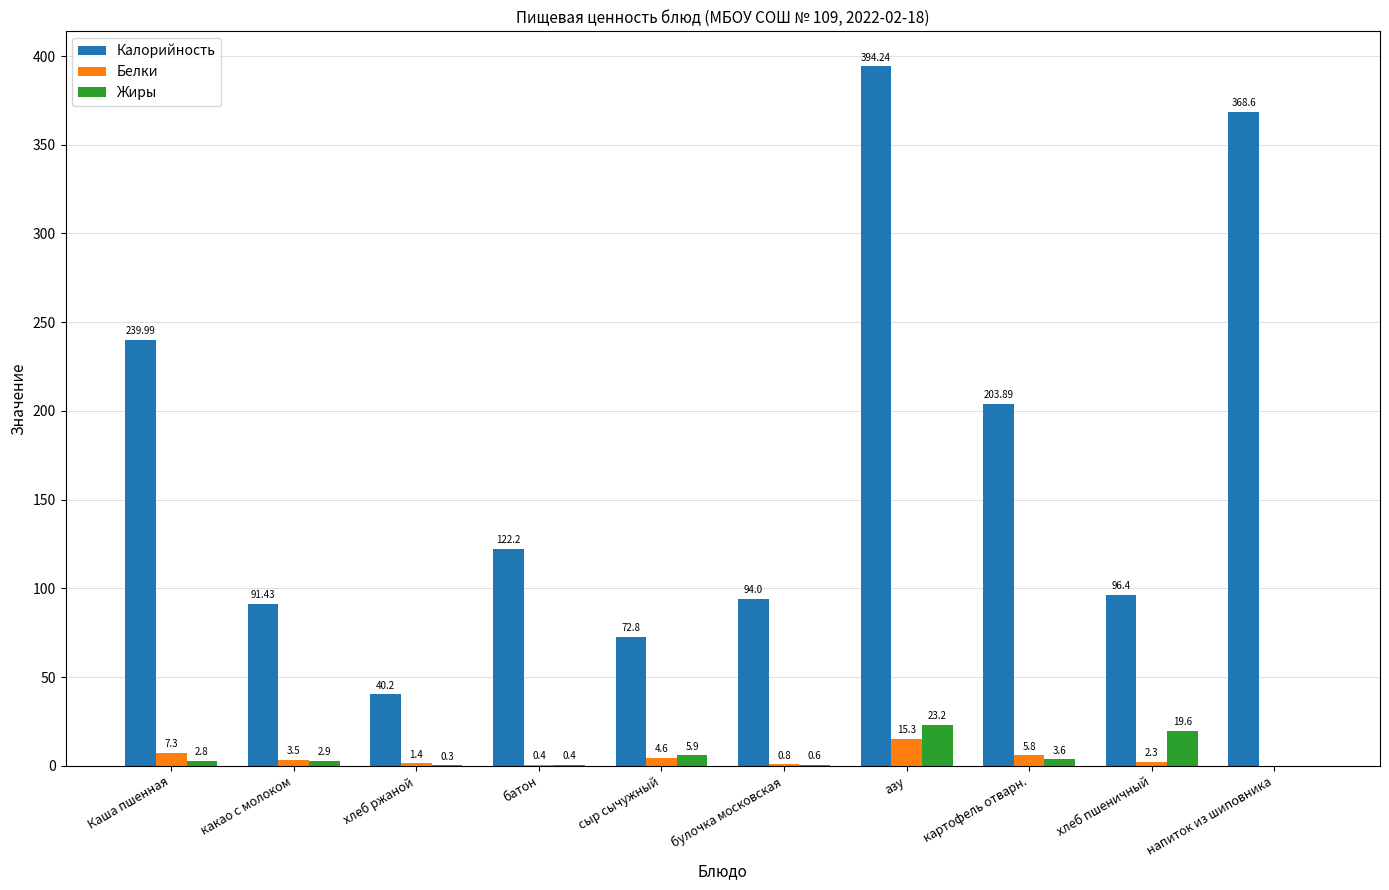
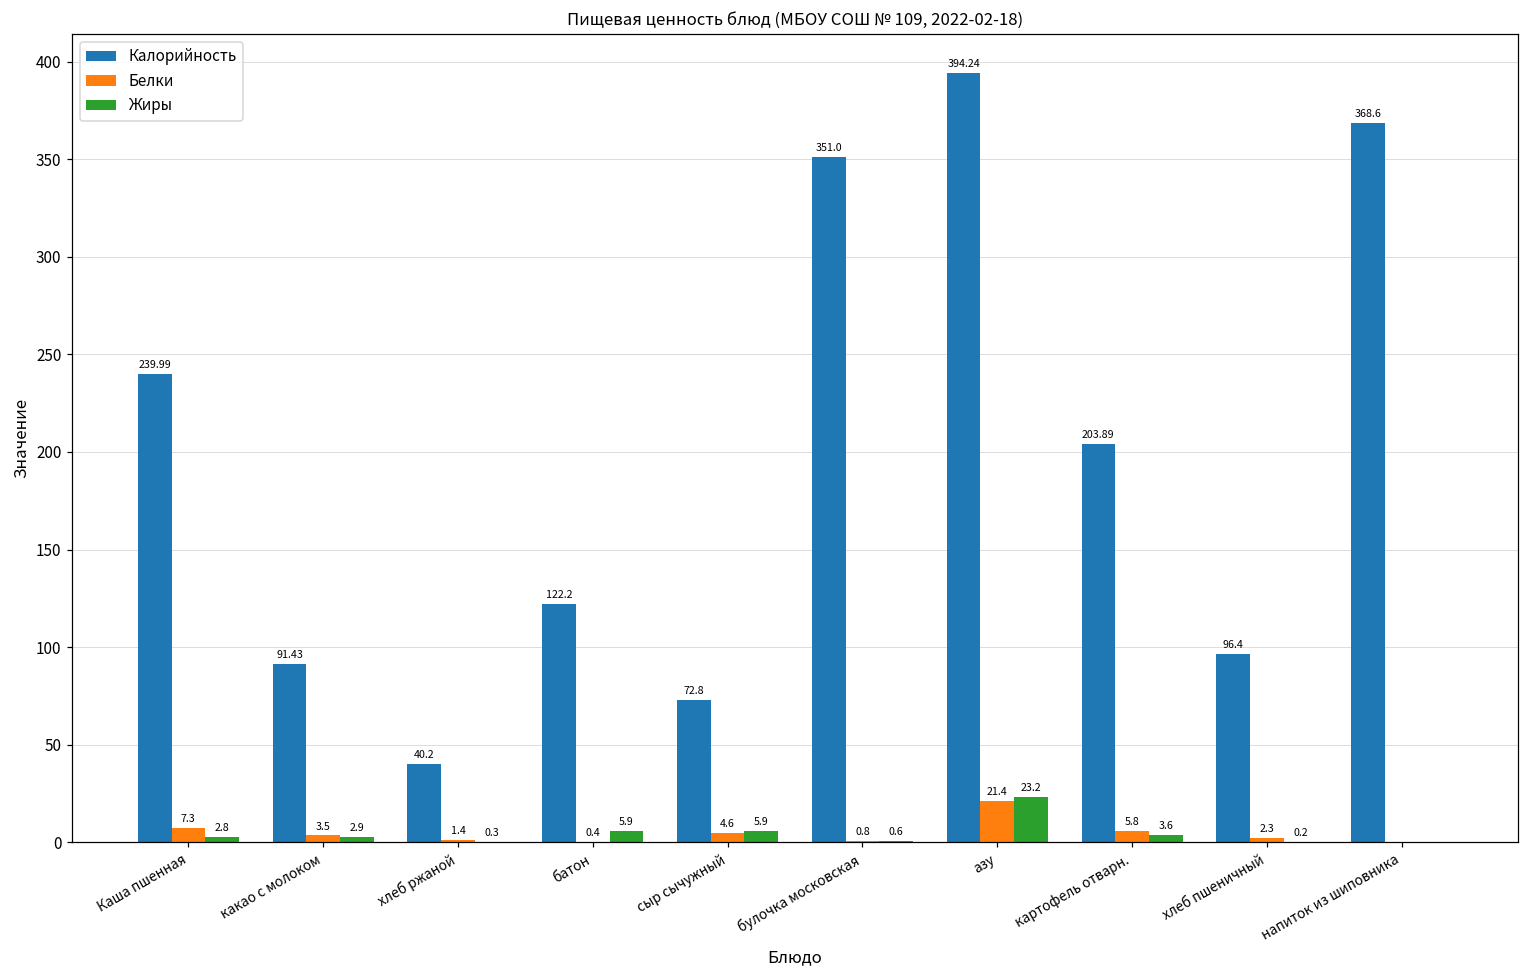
  {
    "Калорийность": {
      "Каша пшенная": 239.99,
      "какао с молоком": 91.43,
      "хлеб ржаной": 40.2,
      "батон": 122.2,
      "сыр сычужный": 72.8,
-     "булочка московская": 94.0,
+     "булочка московская": 351.0,
      "азу": 394.24,
      "картофель отварн.": 203.89,
      "хлеб пшеничный": 96.4,
      "напиток из шиповника": 368.6
    },
    "Белки": {
      "Каша пшенная": 7.3,
      "какао с молоком": 3.5,
      "хлеб ржаной": 1.4,
      "батон": 0.4,
      "сыр сычужный": 4.6,
      "булочка московская": 0.8,
-     "азу": 15.3,
+     "азу": 21.4,
      "картофель отварн.": 5.8,
      "хлеб пшеничный": 2.3
    },
    "Жиры": {
      "Каша пшенная": 2.8,
      "какао с молоком": 2.9,
      "хлеб ржаной": 0.3,
-     "батон": 0.4,
+     "батон": 5.9,
      "сыр сычужный": 5.9,
      "булочка московская": 0.6,
      "азу": 23.2,
      "картофель отварн.": 3.6,
-     "хлеб пшеничный": 19.6
+     "хлеб пшеничный": 0.2
    }
  }
